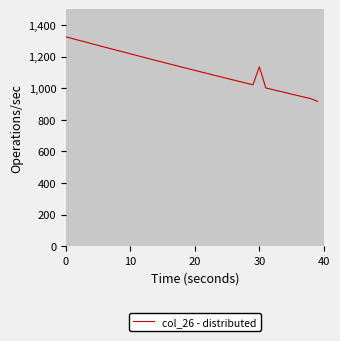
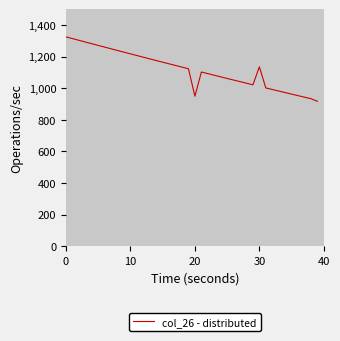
  {
    "0": "1,320",
    "10": "1,220",
-   "20": "1,110",
+   "20": "950",
    "30": "1,130"
  }
